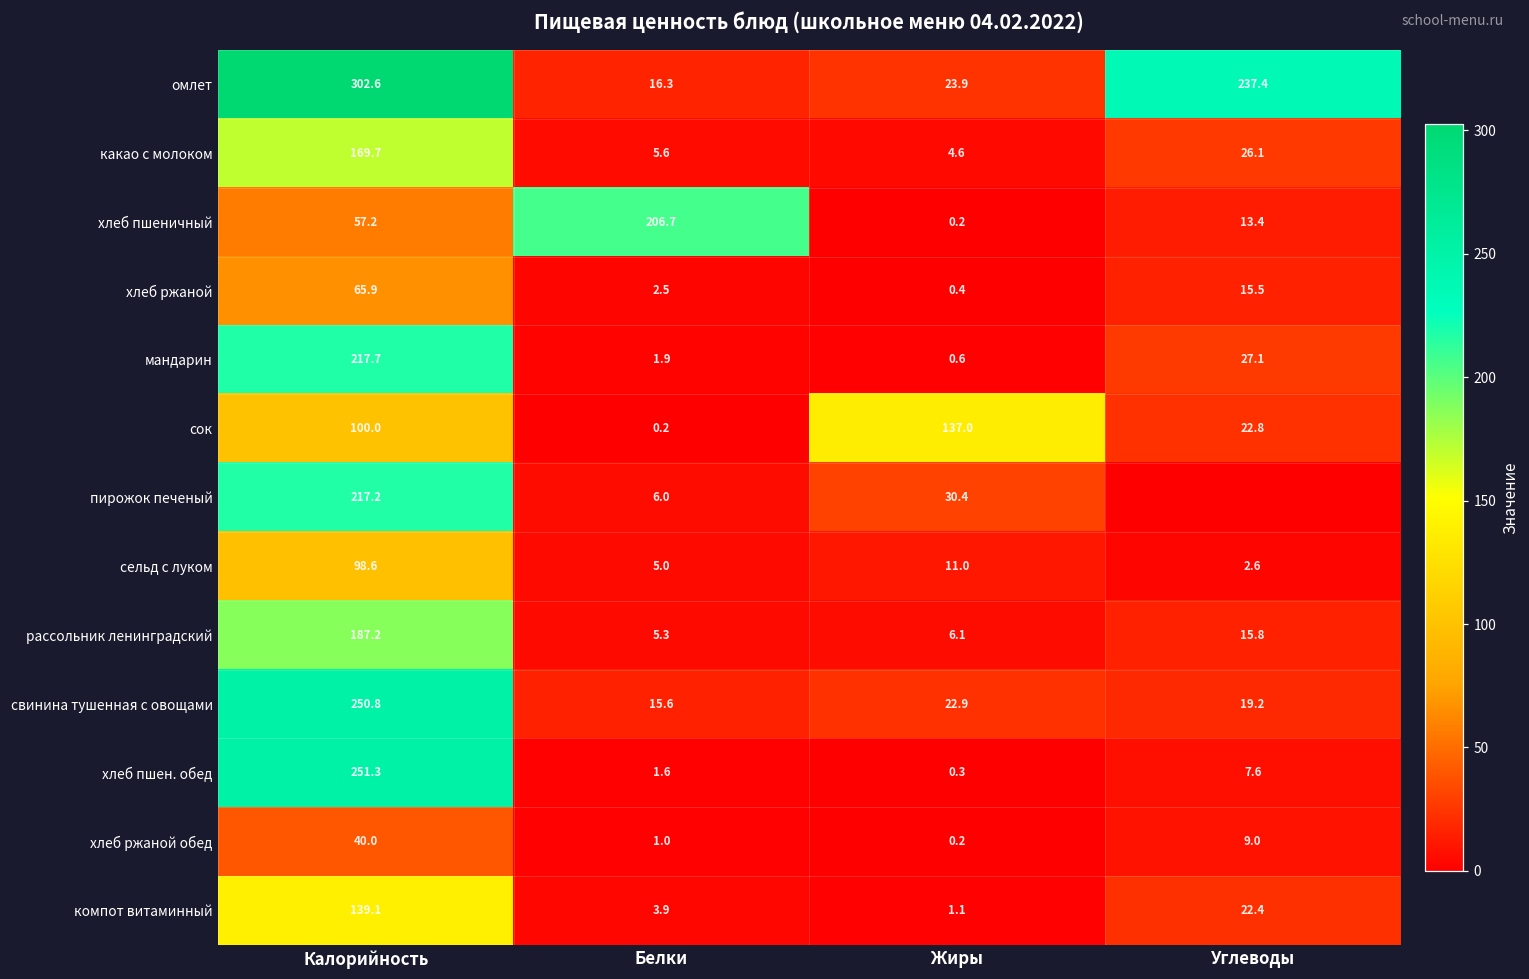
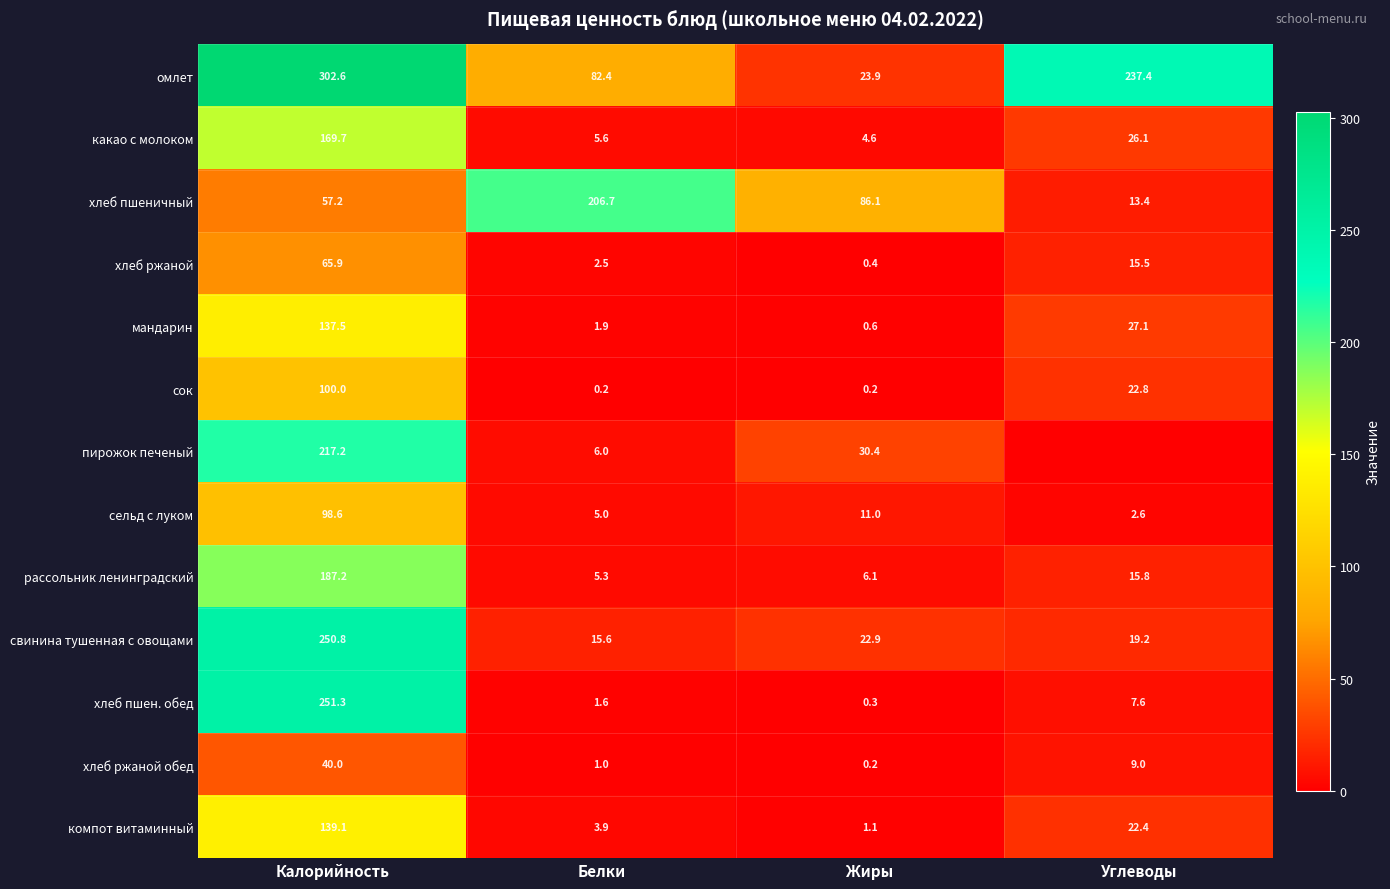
  {
    "омлет": {
      "Калорийность": 302.6,
-     "Белки": 16.3,
+     "Белки": 82.4,
      "Жиры": 23.9,
      "Углеводы": 237.4
    },
    "какао с молоком": {
      "Калорийность": 169.7,
      "Белки": 5.6,
      "Жиры": 4.6,
      "Углеводы": 26.1
    },
    "хлеб пшеничный": {
      "Калорийность": 57.2,
      "Белки": 206.7,
-     "Жиры": 0.2,
+     "Жиры": 86.1,
      "Углеводы": 13.4
    },
    "хлеб ржаной": {
      "Калорийность": 65.9,
      "Белки": 2.5,
      "Жиры": 0.4,
      "Углеводы": 15.5
    },
    "мандарин": {
-     "Калорийность": 217.7,
+     "Калорийность": 137.5,
      "Белки": 1.9,
      "Жиры": 0.6,
      "Углеводы": 27.1
    },
    "сок": {
      "Калорийность": 100.0,
      "Белки": 0.2,
-     "Жиры": 137.0,
+     "Жиры": 0.2,
      "Углеводы": 22.8
    },
    "пирожок печеный": {
      "Калорийность": 217.2,
      "Белки": 6.0,
      "Жиры": 30.4
    },
    "сельд с луком": {
      "Калорийность": 98.6,
      "Белки": 5.0,
      "Жиры": 11.0,
      "Углеводы": 2.6
    },
    "рассольник ленинградский": {
      "Калорийность": 187.2,
      "Белки": 5.3,
      "Жиры": 6.1,
      "Углеводы": 15.8
    },
    "свинина тушенная с овощами": {
      "Калорийность": 250.8,
      "Белки": 15.6,
      "Жиры": 22.9,
      "Углеводы": 19.2
    },
    "хлеб пшен. обед": {
      "Калорийность": 251.3,
      "Белки": 1.6,
      "Жиры": 0.3,
      "Углеводы": 7.6
    },
    "хлеб ржаной обед": {
      "Калорийность": 40.0,
      "Белки": 1.0,
      "Жиры": 0.2,
      "Углеводы": 9.0
    },
    "компот витаминный": {
      "Калорийность": 139.1,
      "Белки": 3.9,
      "Жиры": 1.1,
      "Углеводы": 22.4
    }
  }
